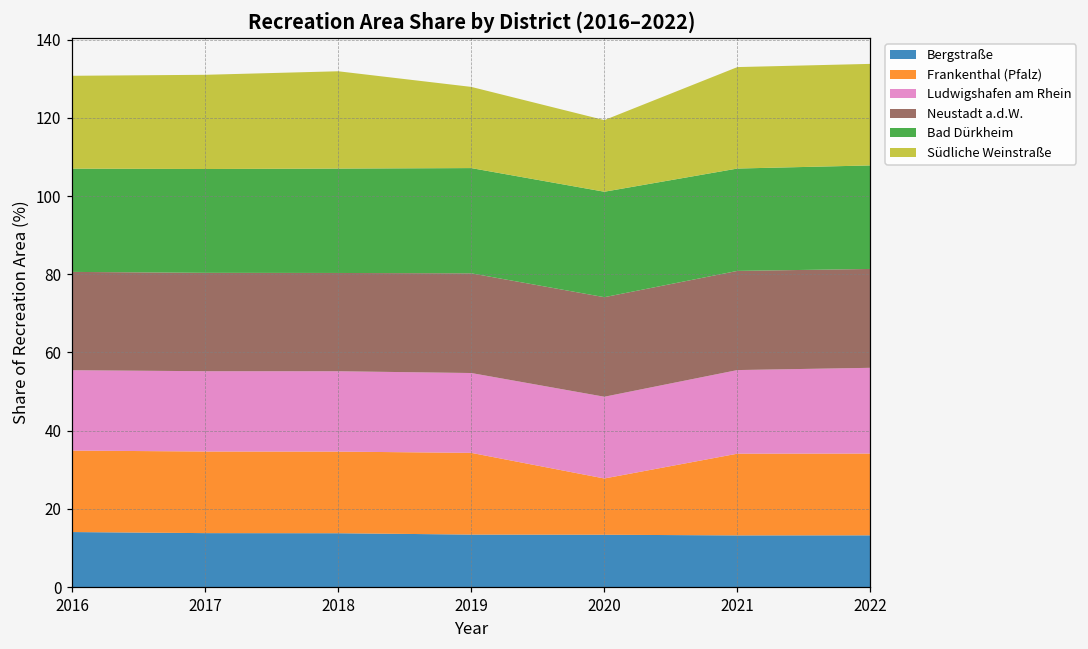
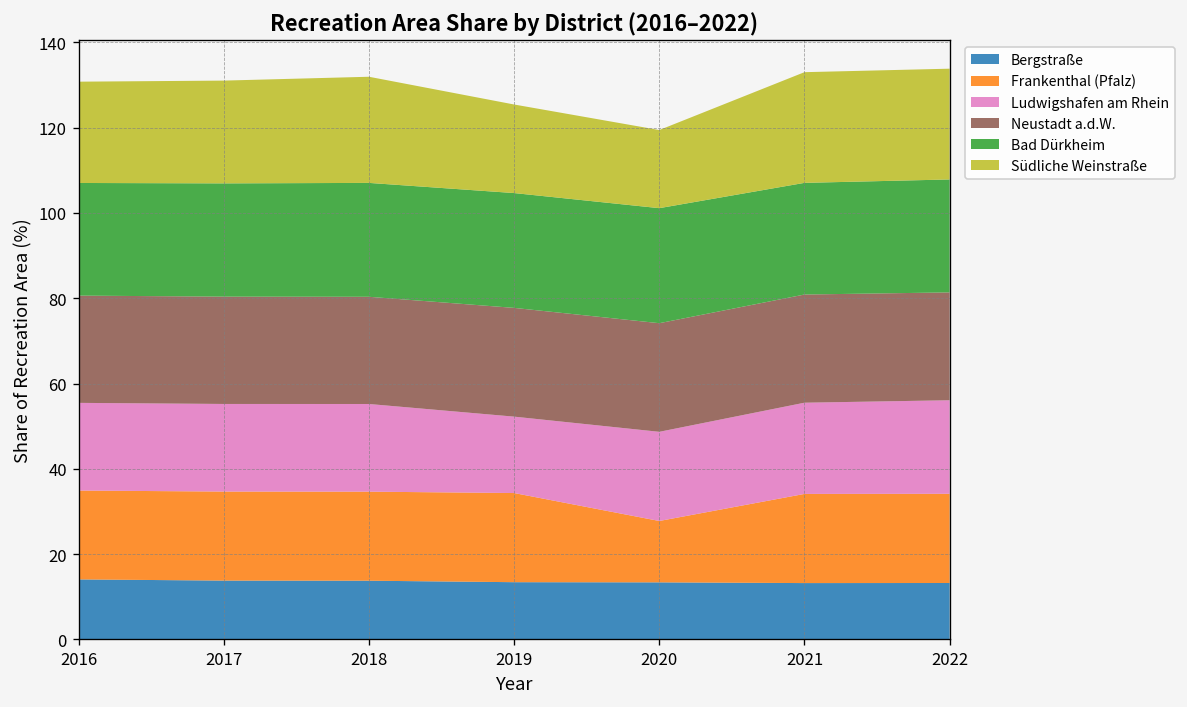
  {
    "Bergstraße": {
      "2016": 14,
      "2017": 14,
      "2018": 14,
      "2019": 13,
      "2020": 13,
      "2021": 13,
      "2022": 13
    },
    "Frankenthal (Pfalz)": {
      "2016": 21,
      "2017": 21,
      "2018": 21,
      "2019": 21,
      "2020": 14,
      "2021": 21,
      "2022": 21
    },
    "Ludwigshafen am Rhein": {
      "2016": 21,
      "2017": 21,
      "2018": 21,
-     "2019": 20,
+     "2019": 18,
      "2020": 21,
      "2021": 21,
      "2022": 22
    },
    "Neustadt a.d.W.": {
      "2016": 25,
      "2017": 25,
      "2018": 25,
      "2019": 25,
      "2020": 25,
      "2021": 25,
      "2022": 25
    },
    "Bad Dürkheim": {
      "2016": 26,
      "2017": 27,
      "2018": 27,
      "2019": 27,
      "2020": 27,
      "2021": 26,
      "2022": 26
    },
    "Südliche Weinstraße": {
      "2016": 24,
      "2017": 24,
      "2018": 25,
      "2019": 21,
      "2020": 18,
      "2021": 26,
      "2022": 26
    }
  }
